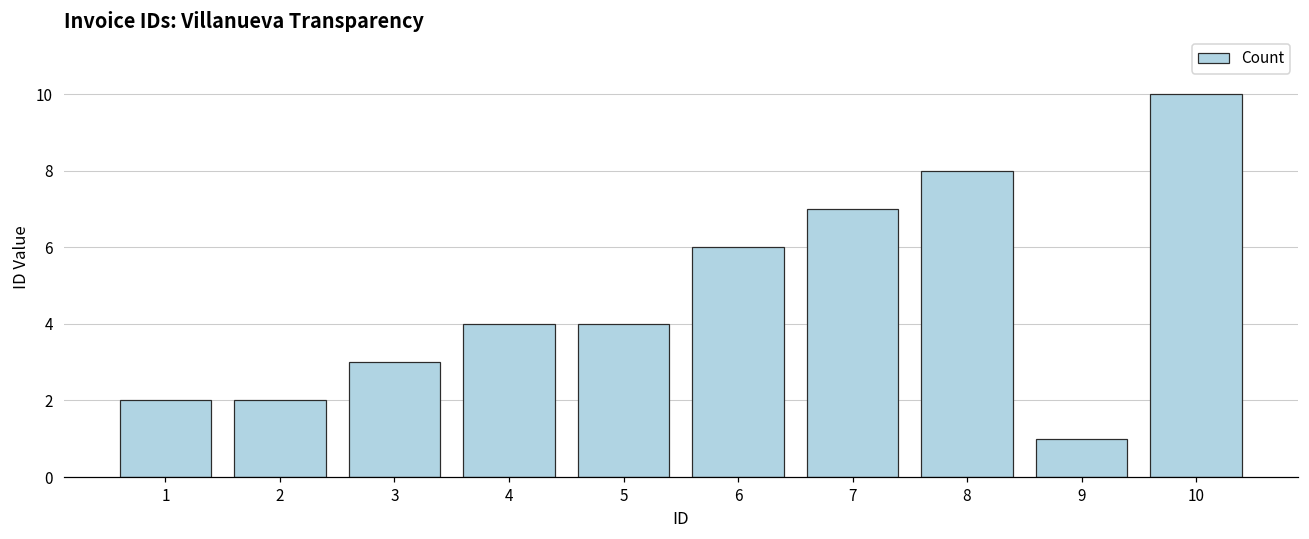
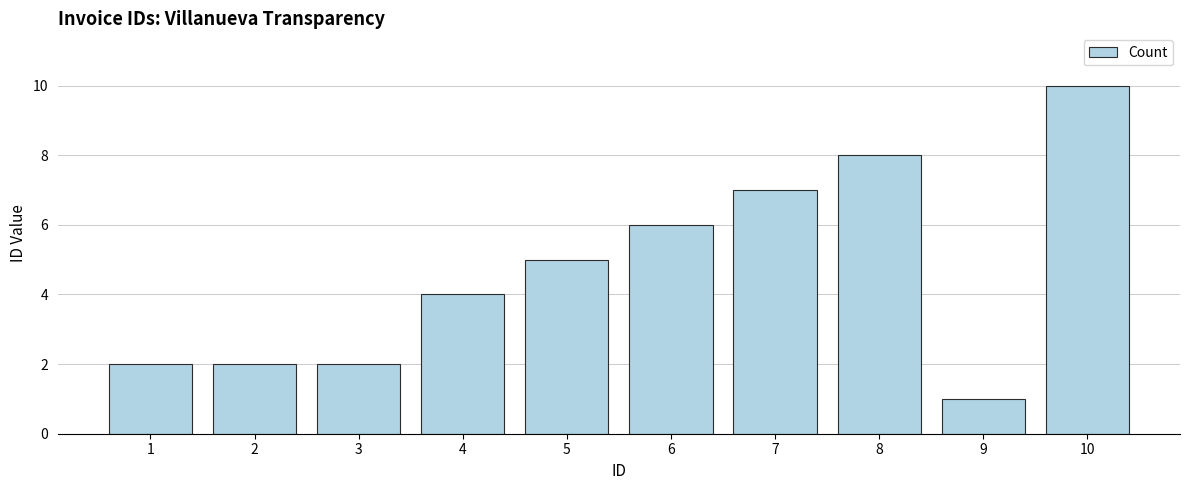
  {
    "1": 2,
    "2": 2,
-   "3": 3,
+   "3": 2,
    "4": 4,
-   "5": 4,
+   "5": 5,
    "6": 6,
    "7": 7,
    "8": 8,
    "9": 1,
    "10": 10
  }
